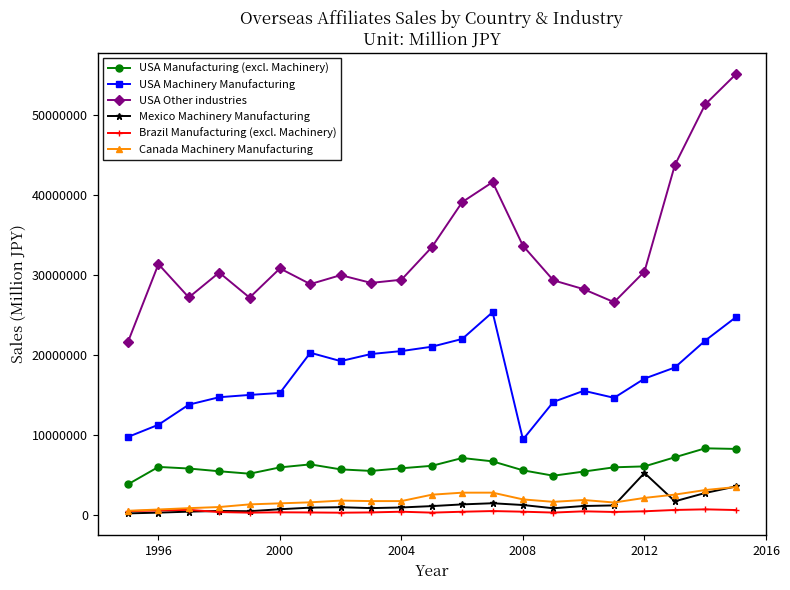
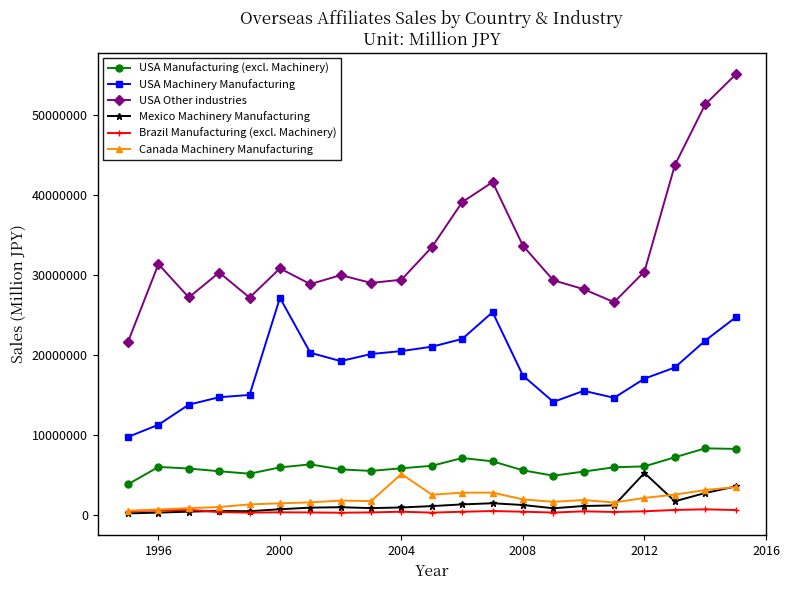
  {
    "USA Manufacturing (excl. Machinery)": {
      "1996": 6000000,
      "2000": 6000000,
      "2004": 6000000,
      "2008": 6000000,
      "2012": 6000000
    },
    "USA Machinery Manufacturing": {
      "1996": 11000000,
-     "2000": 15000000,
+     "2000": 27000000,
      "2004": 21000000,
-     "2008": 9000000,
+     "2008": 17000000,
      "2012": 17000000
    },
    "USA Other industries": {
      "1996": 31000000,
      "2000": 31000000,
      "2004": 29000000,
      "2008": 34000000,
      "2012": 30000000
    },
    "Mexico Machinery Manufacturing": {
      "2000": 1000000,
      "2004": 1000000,
      "2008": 1000000,
      "2012": 5000000
    },
    "Brazil Manufacturing (excl. Machinery)": {
      "2000": 0,
      "2004": 0,
      "2008": 0,
      "2012": 1000000
    },
    "Canada Machinery Manufacturing": {
      "2000": 2000000,
-     "2004": 2000000,
+     "2004": 5000000,
      "2008": 2000000,
      "2012": 2000000
    }
  }
